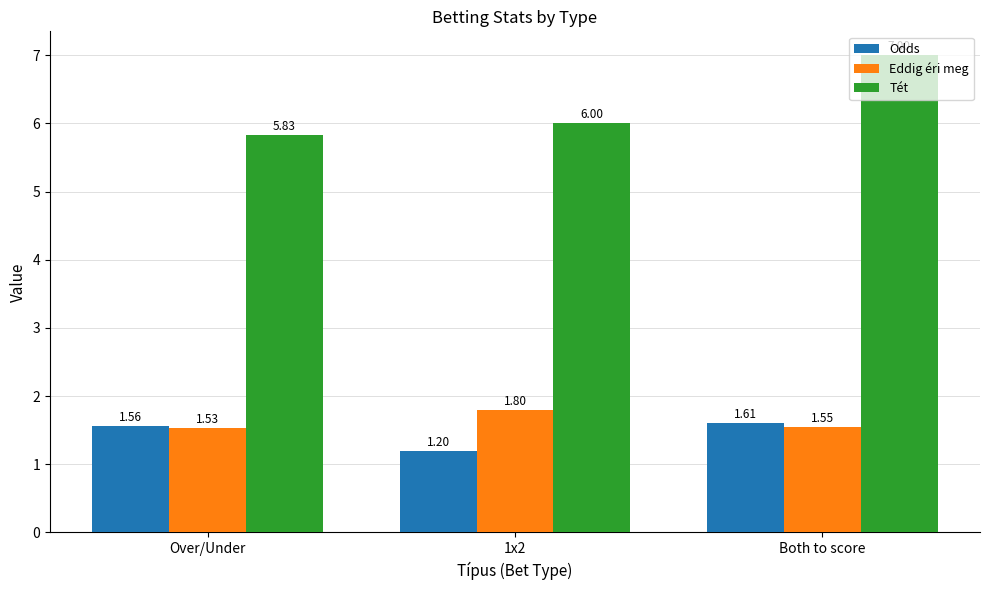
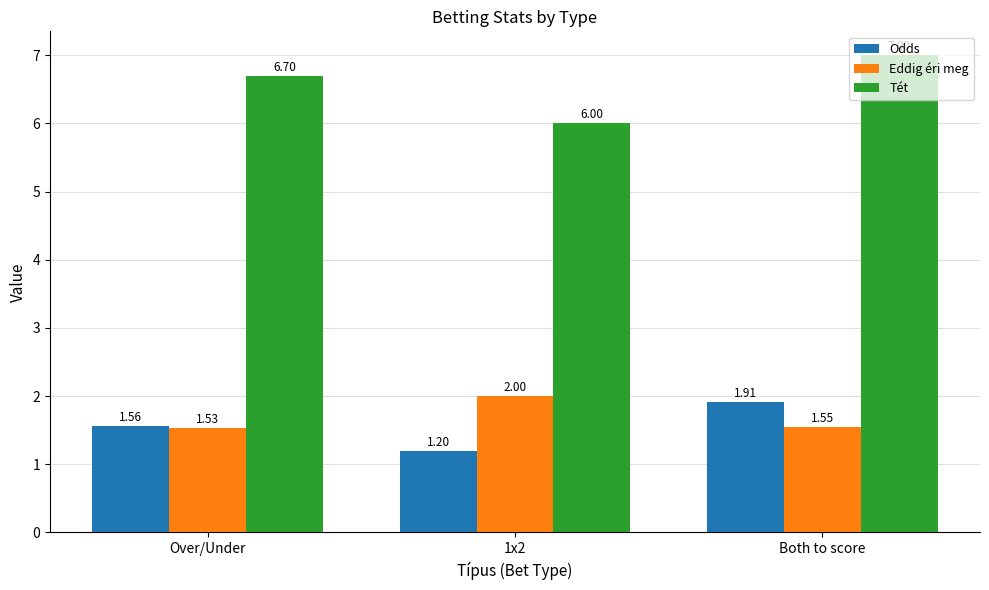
  {
    "Odds": {
      "Over/Under": 1.56,
      "1x2": 1.20,
-     "Both to score": 1.61
+     "Both to score": 1.91
    },
    "Eddig éri meg": {
      "Over/Under": 1.53,
-     "1x2": 1.80,
+     "1x2": 2.00,
      "Both to score": 1.55
    },
    "Tét": {
-     "Over/Under": 5.83,
+     "Over/Under": 6.70,
      "1x2": 6.00
    }
  }
